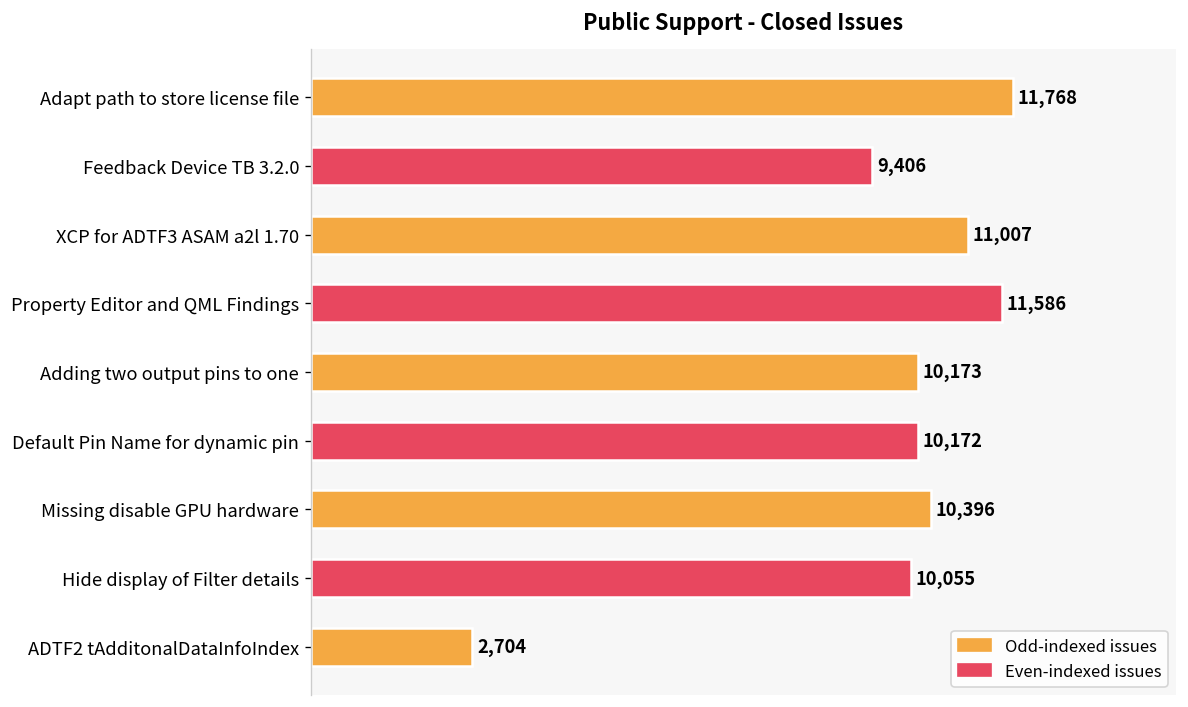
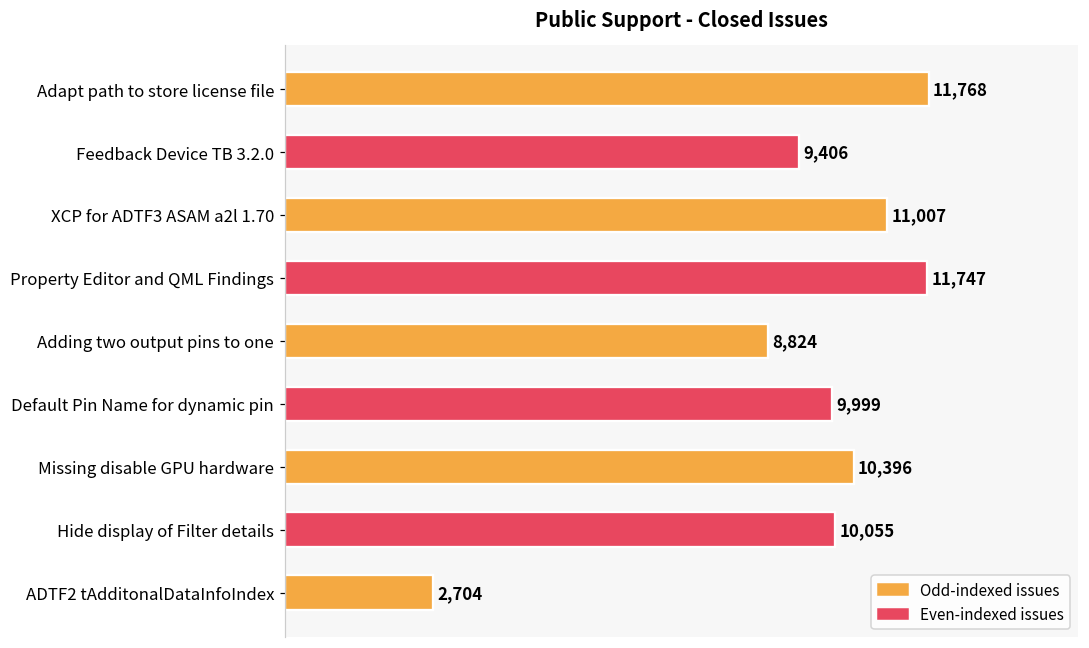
  {
    "Adapt path to store license file": "11,768",
    "Feedback Device TB 3.2.0": "9,406",
    "XCP for ADTF3 ASAM a2l 1.70": "11,007",
-   "Property Editor and QML Findings": "11,586",
-   "Adding two output pins to one": "10,173",
-   "Default Pin Name for dynamic pin": "10,172",
+   "Property Editor and QML Findings": "11,747",
+   "Adding two output pins to one": "8,824",
+   "Default Pin Name for dynamic pin": "9,999",
    "Missing disable GPU hardware": "10,396",
    "Hide display of Filter details": "10,055",
    "ADTF2 tAdditonalDataInfoIndex": "2,704"
  }
